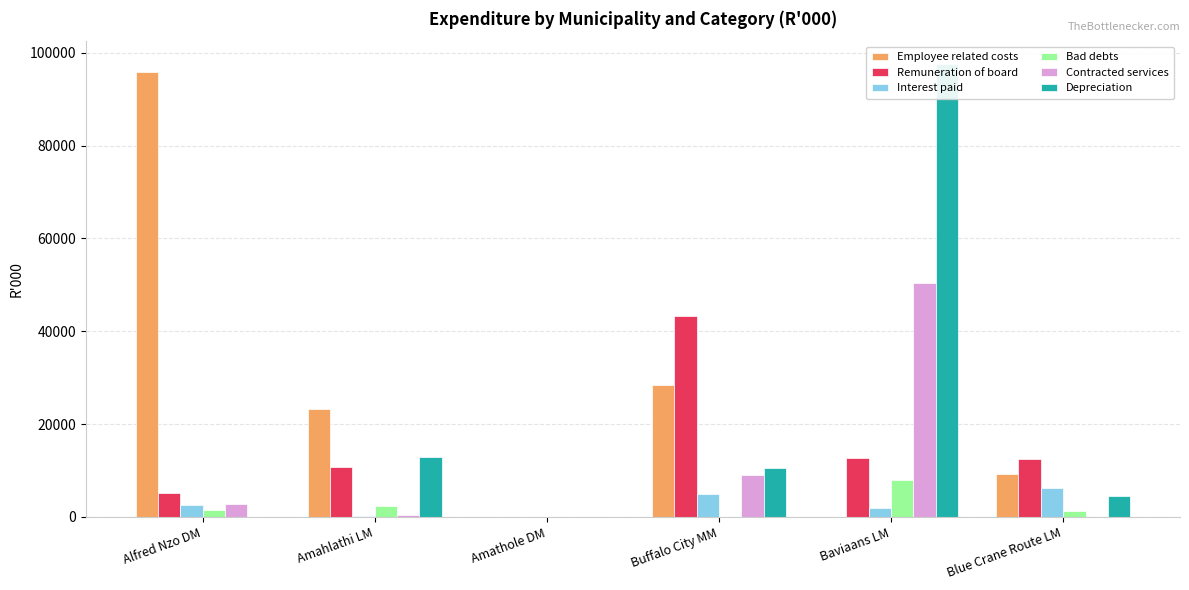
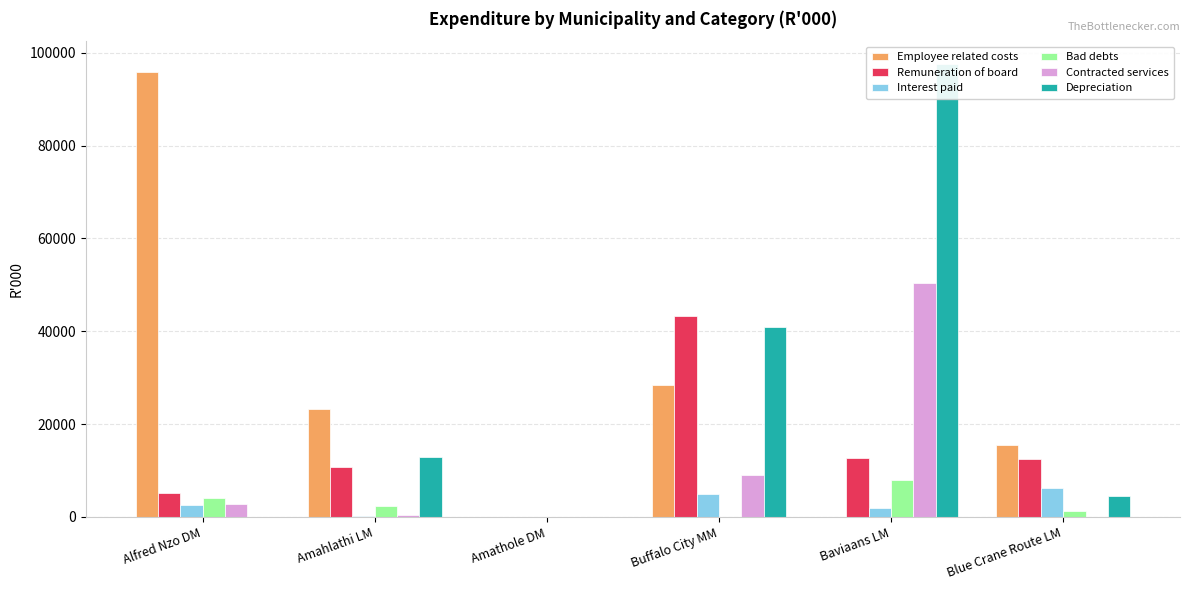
  {
    "Employee related costs": {
      "Alfred Nzo DM": 96000,
      "Amahlathi LM": 23000,
      "Amathole DM": 0,
      "Buffalo City MM": 28000,
      "Baviaans LM": 0,
-     "Blue Crane Route LM": 9000
+     "Blue Crane Route LM": 16000
    },
    "Remuneration of board": {
      "Alfred Nzo DM": 5000,
      "Amahlathi LM": 11000,
      "Amathole DM": 0,
      "Buffalo City MM": 43000,
      "Baviaans LM": 13000,
      "Blue Crane Route LM": 12000
    },
    "Interest paid": {
      "Alfred Nzo DM": 3000,
      "Amathole DM": 0,
      "Buffalo City MM": 5000,
      "Baviaans LM": 2000,
      "Blue Crane Route LM": 6000
    },
    "Bad debts": {
-     "Alfred Nzo DM": 1000,
+     "Alfred Nzo DM": 4000,
      "Amahlathi LM": 2000,
      "Amathole DM": 0,
      "Buffalo City MM": 0,
      "Baviaans LM": 8000,
      "Blue Crane Route LM": 1000
    },
    "Contracted services": {
      "Alfred Nzo DM": 3000,
      "Amathole DM": 0,
      "Buffalo City MM": 9000,
      "Baviaans LM": 50000,
      "Blue Crane Route LM": 0
    },
    "Depreciation": {
      "Alfred Nzo DM": 0,
      "Amahlathi LM": 13000,
      "Amathole DM": 0,
-     "Buffalo City MM": 11000,
+     "Buffalo City MM": 41000,
      "Blue Crane Route LM": 4000
    }
  }
